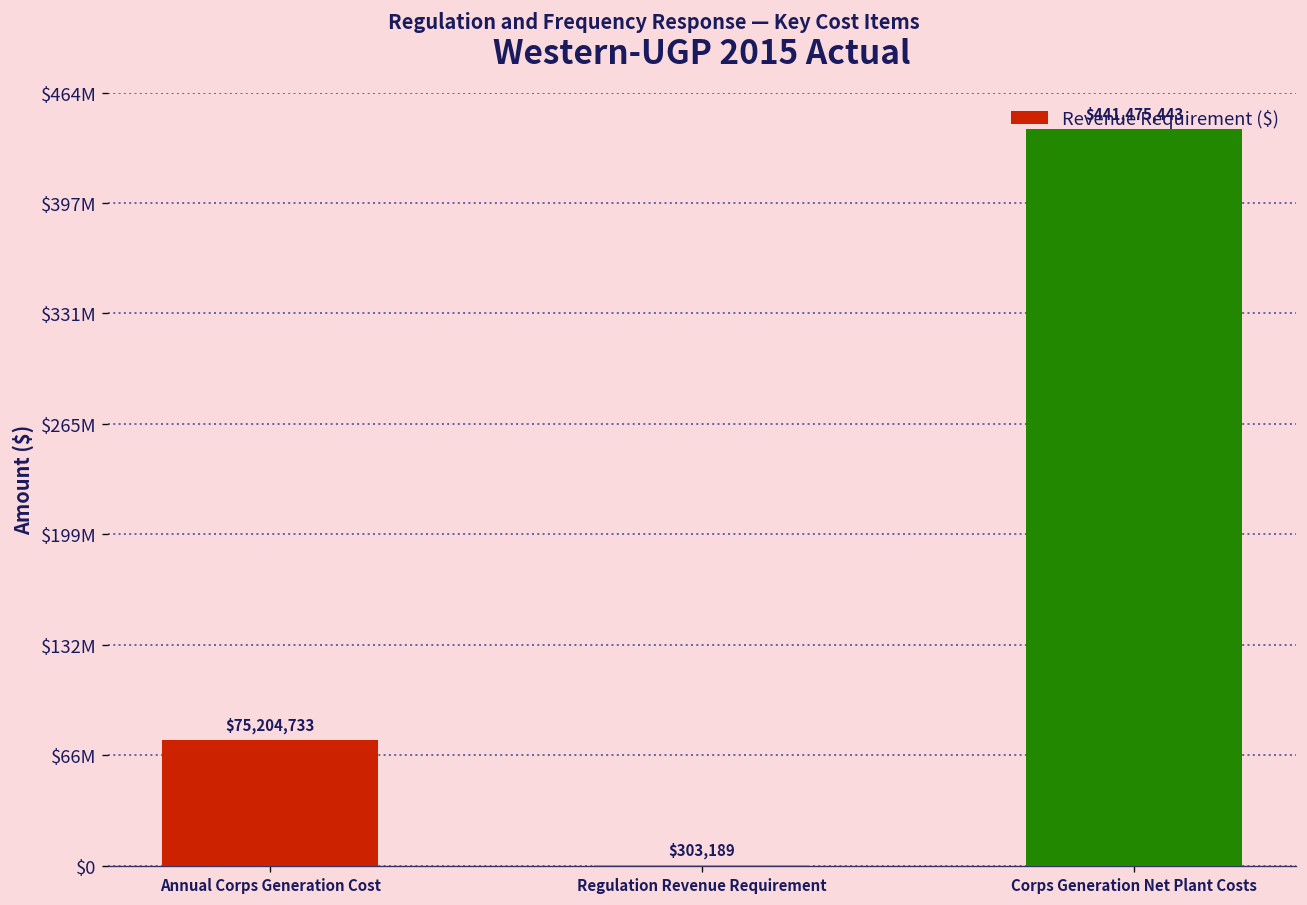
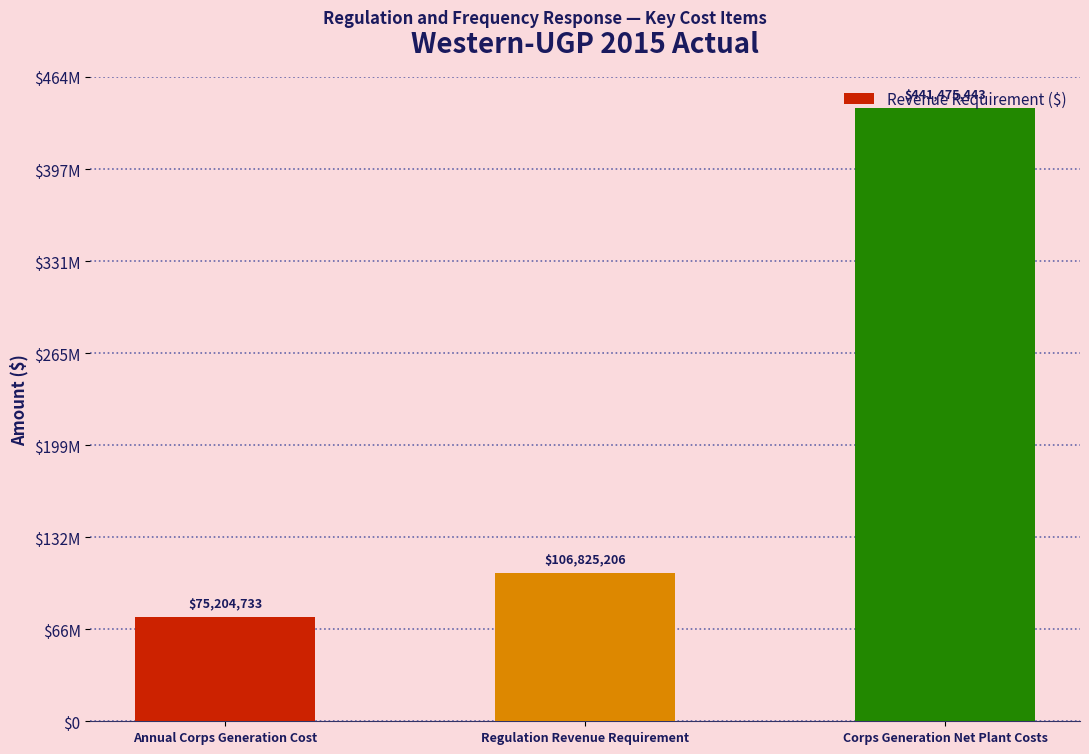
  {
    "Annual Corps Generation Cost": "$75,204,733",
-   "Regulation Revenue Requirement": "$303,189",
+   "Regulation Revenue Requirement": "$106,825,206",
    "Corps Generation Net Plant Costs": "$441,475,443"
  }
